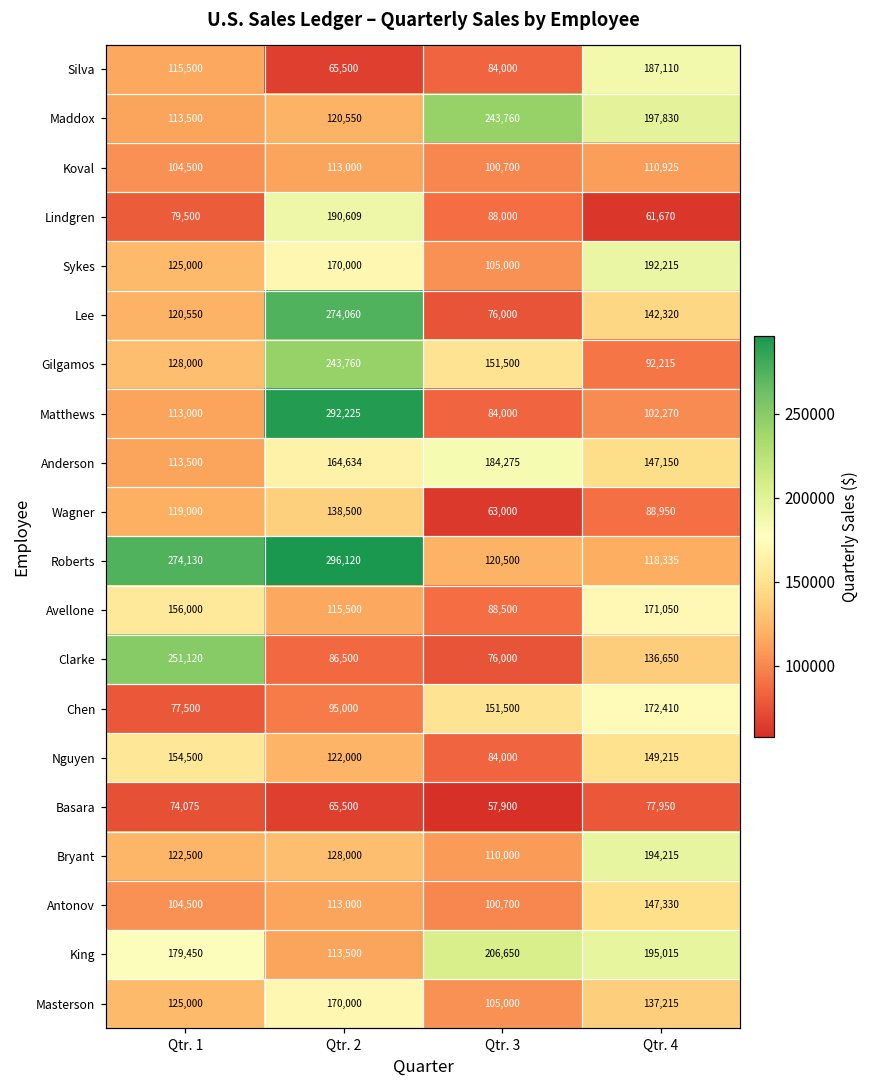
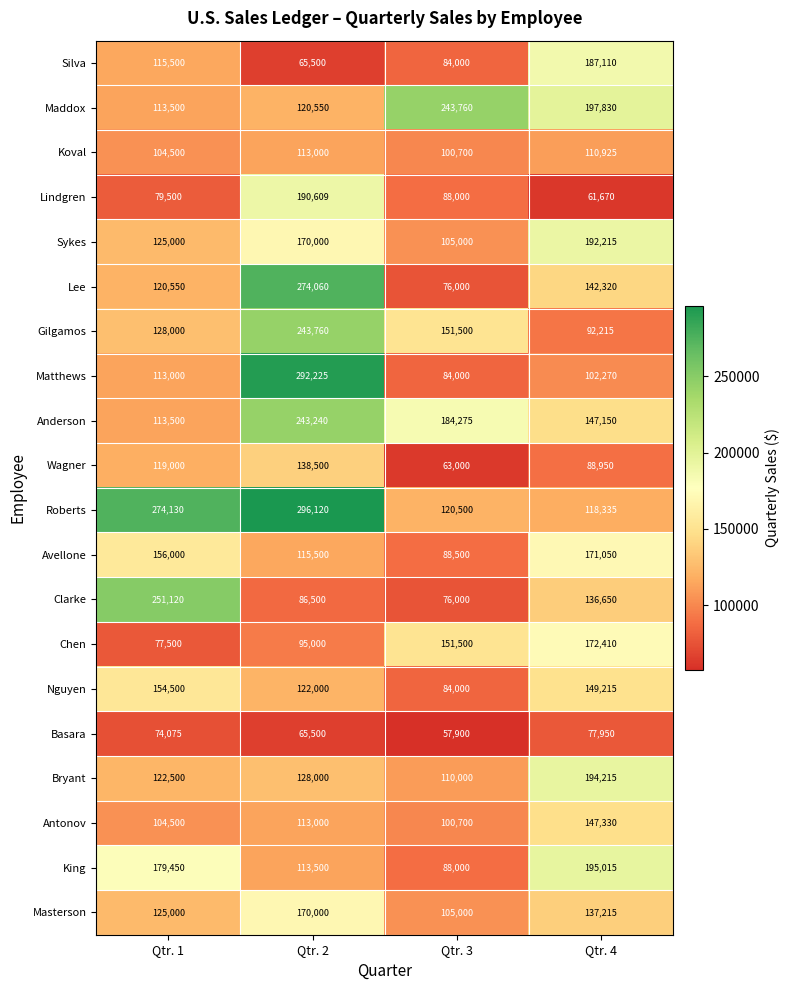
  {
    "Silva": {
      "Qtr. 1": "115,500",
      "Qtr. 2": "65,500",
      "Qtr. 3": "84,000",
      "Qtr. 4": "187,110"
    },
    "Maddox": {
      "Qtr. 1": "113,500",
      "Qtr. 2": "120,550",
      "Qtr. 3": "243,760",
      "Qtr. 4": "197,830"
    },
    "Koval": {
      "Qtr. 1": "104,500",
      "Qtr. 2": "113,000",
      "Qtr. 3": "100,700",
      "Qtr. 4": "110,925"
    },
    "Lindgren": {
      "Qtr. 1": "79,500",
      "Qtr. 2": "190,609",
      "Qtr. 3": "88,000",
      "Qtr. 4": "61,670"
    },
    "Sykes": {
      "Qtr. 1": "125,000",
      "Qtr. 2": "170,000",
      "Qtr. 3": "105,000",
      "Qtr. 4": "192,215"
    },
    "Lee": {
      "Qtr. 1": "120,550",
      "Qtr. 2": "274,060",
      "Qtr. 3": "76,000",
      "Qtr. 4": "142,320"
    },
    "Gilgamos": {
      "Qtr. 1": "128,000",
      "Qtr. 2": "243,760",
      "Qtr. 3": "151,500",
      "Qtr. 4": "92,215"
    },
    "Matthews": {
      "Qtr. 1": "113,000",
      "Qtr. 2": "292,225",
      "Qtr. 3": "84,000",
      "Qtr. 4": "102,270"
    },
    "Anderson": {
      "Qtr. 1": "113,500",
-     "Qtr. 2": "164,634",
+     "Qtr. 2": "243,240",
      "Qtr. 3": "184,275",
      "Qtr. 4": "147,150"
    },
    "Wagner": {
      "Qtr. 1": "119,000",
      "Qtr. 2": "138,500",
      "Qtr. 3": "63,000",
      "Qtr. 4": "88,950"
    },
    "Roberts": {
      "Qtr. 1": "274,130",
      "Qtr. 2": "296,120",
      "Qtr. 3": "120,500",
      "Qtr. 4": "118,335"
    },
    "Avellone": {
      "Qtr. 1": "156,000",
      "Qtr. 2": "115,500",
      "Qtr. 3": "88,500",
      "Qtr. 4": "171,050"
    },
    "Clarke": {
      "Qtr. 1": "251,120",
      "Qtr. 2": "86,500",
      "Qtr. 3": "76,000",
      "Qtr. 4": "136,650"
    },
    "Chen": {
      "Qtr. 1": "77,500",
      "Qtr. 2": "95,000",
      "Qtr. 3": "151,500",
      "Qtr. 4": "172,410"
    },
    "Nguyen": {
      "Qtr. 1": "154,500",
      "Qtr. 2": "122,000",
      "Qtr. 3": "84,000",
      "Qtr. 4": "149,215"
    },
    "Basara": {
      "Qtr. 1": "74,075",
      "Qtr. 2": "65,500",
      "Qtr. 3": "57,900",
      "Qtr. 4": "77,950"
    },
    "Bryant": {
      "Qtr. 1": "122,500",
      "Qtr. 2": "128,000",
      "Qtr. 3": "110,000",
      "Qtr. 4": "194,215"
    },
    "Antonov": {
      "Qtr. 1": "104,500",
      "Qtr. 2": "113,000",
      "Qtr. 3": "100,700",
      "Qtr. 4": "147,330"
    },
    "King": {
      "Qtr. 1": "179,450",
      "Qtr. 2": "113,500",
-     "Qtr. 3": "206,650",
+     "Qtr. 3": "88,000",
      "Qtr. 4": "195,015"
    },
    "Masterson": {
      "Qtr. 1": "125,000",
      "Qtr. 2": "170,000",
      "Qtr. 3": "105,000",
      "Qtr. 4": "137,215"
    }
  }
